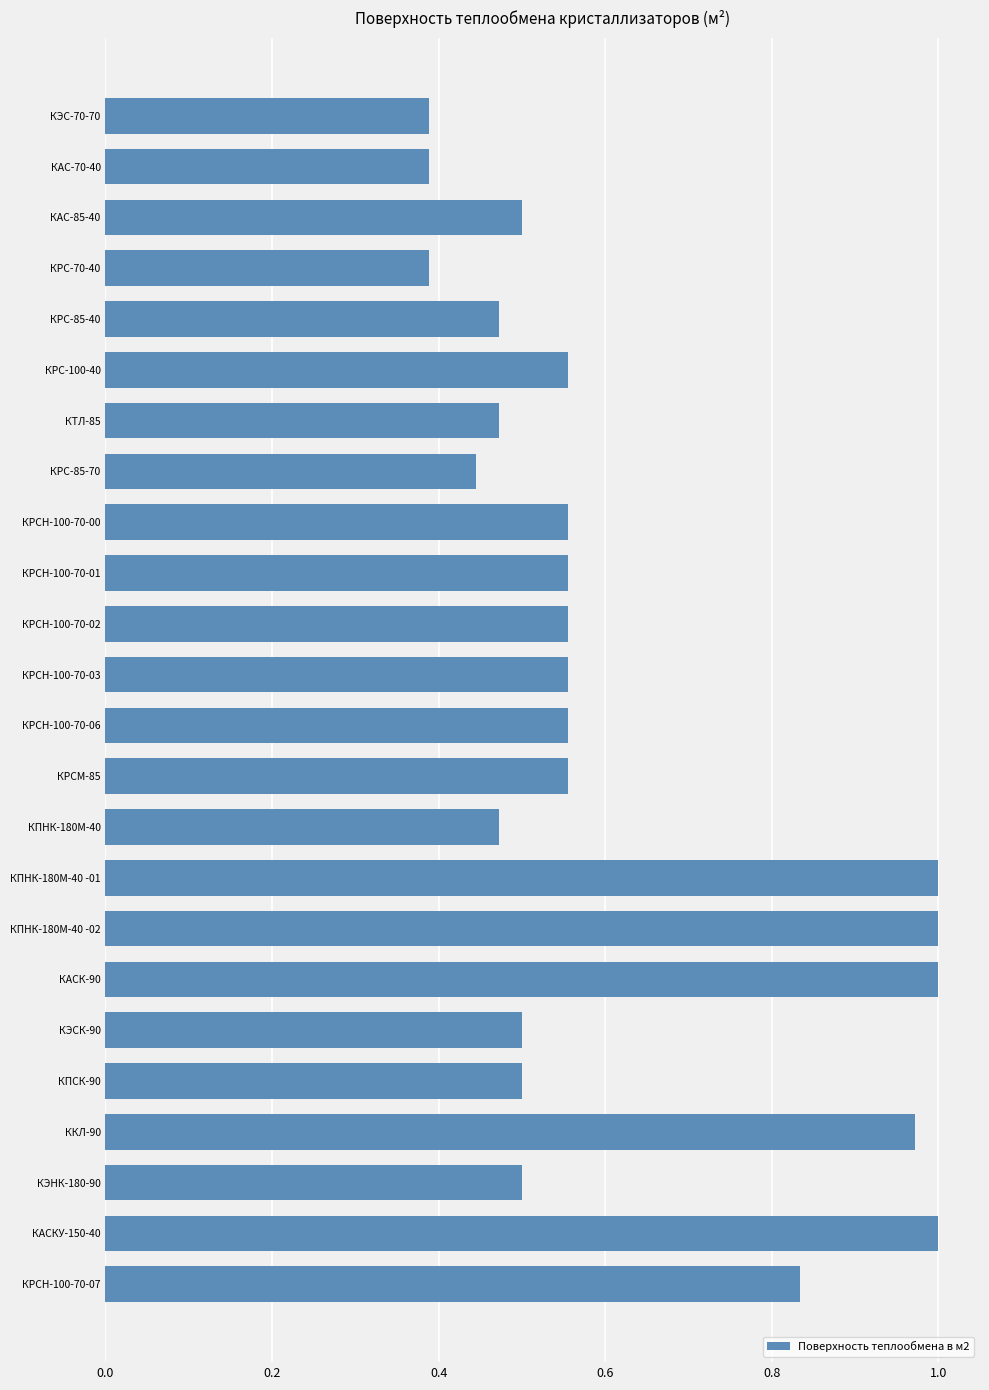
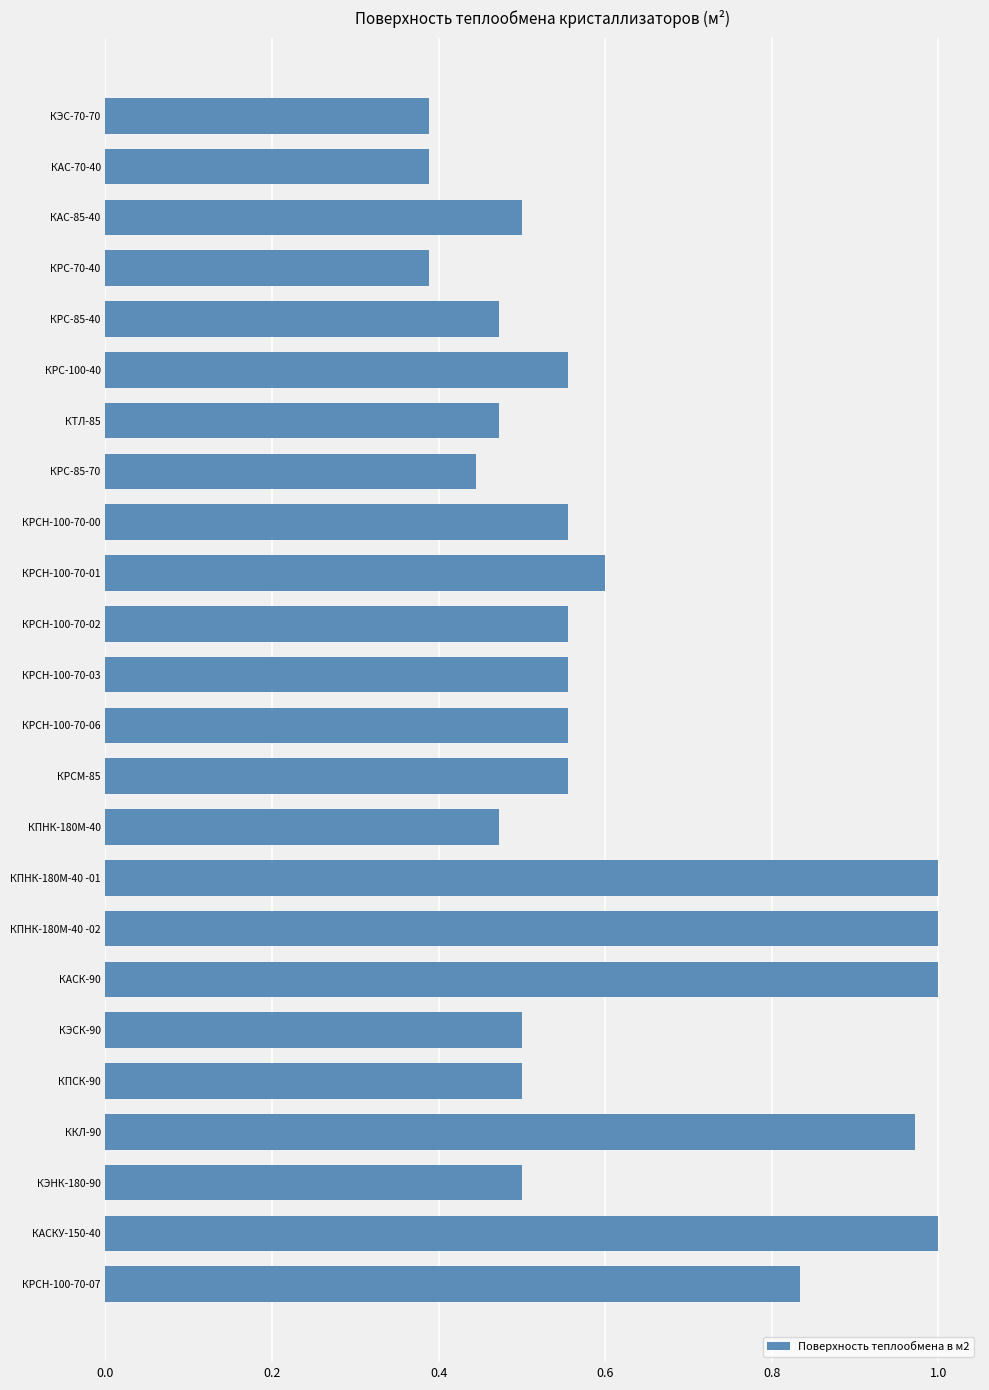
  {
    "КЭС-70-70": 0.39,
    "КАС-70-40": 0.39,
    "КАС-85-40": 0.50,
    "КРС-70-40": 0.39,
    "КРС-85-40": 0.47,
    "КРС-100-40": 0.56,
    "КТЛ-85": 0.47,
    "КРС-85-70": 0.44,
    "КРСН-100-70-00": 0.56,
-   "КРСН-100-70-01": 0.56,
+   "КРСН-100-70-01": 0.60,
    "КРСН-100-70-02": 0.56,
    "КРСН-100-70-03": 0.56,
    "КРСН-100-70-06": 0.56,
    "КРСМ-85": 0.56,
    "КПНК-180М-40": 0.47,
    "КПНК-180М-40 -01": 1.00,
    "КПНК-180М-40 -02": 1.00,
    "КАСК-90": 1.00,
    "КЭСК-90": 0.50,
    "КПСК-90": 0.50,
    "ККЛ-90": 0.97,
    "КЭНК-180-90": 0.50,
    "КАСКУ-150-40": 1.00,
    "КРСН-100-70-07": 0.83
  }
